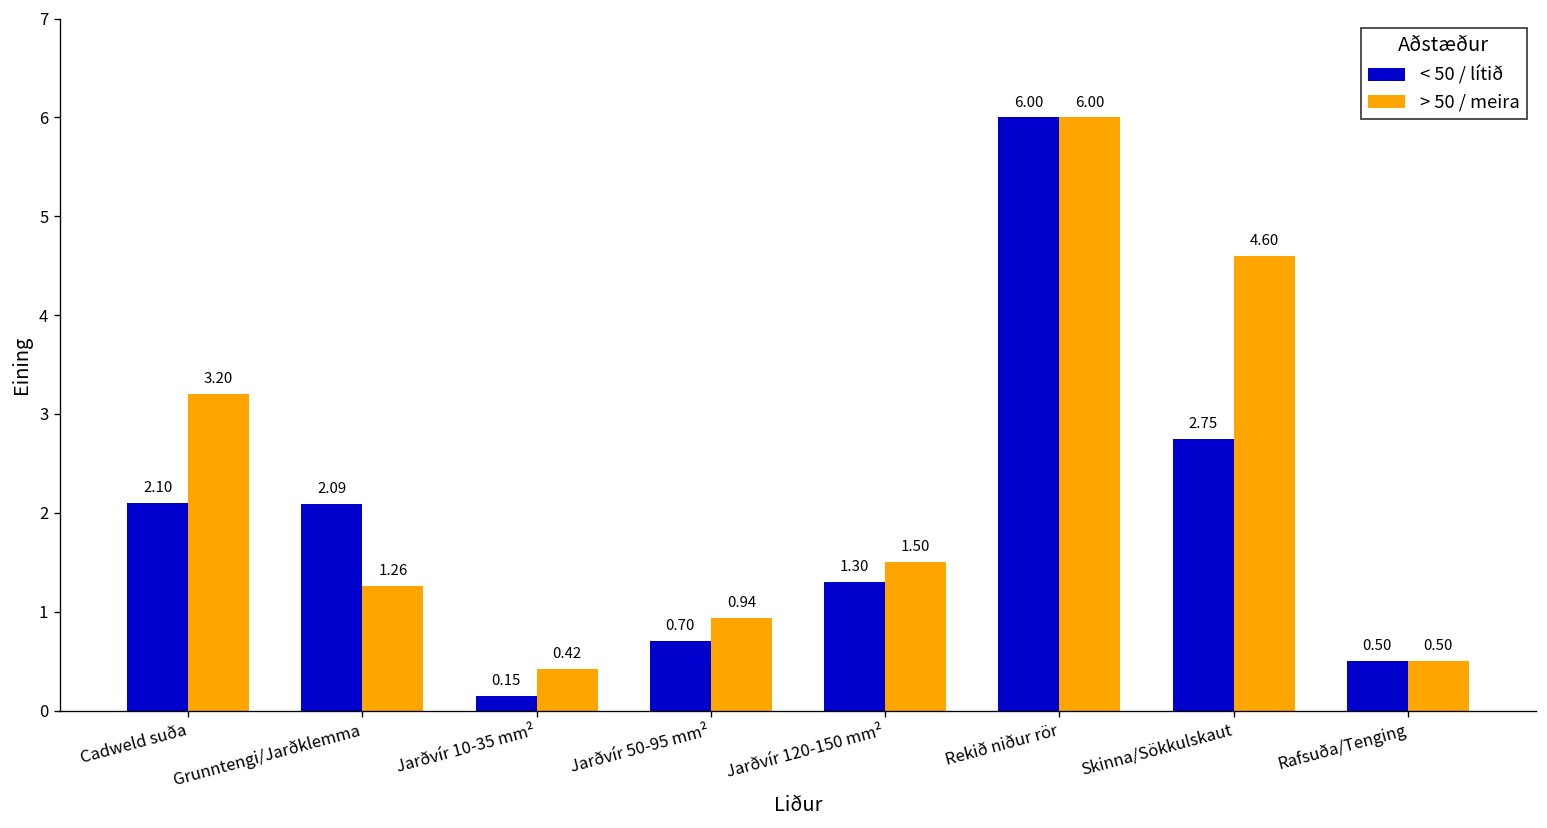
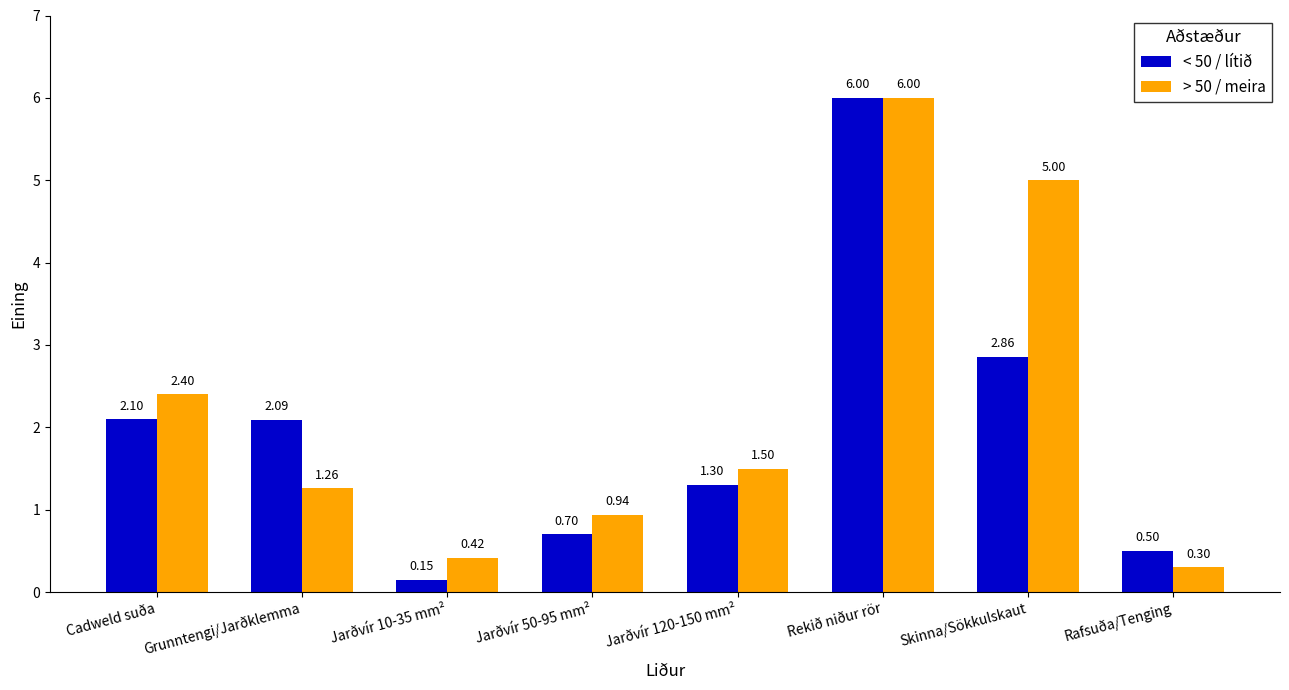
  {
    "< 50 / lítið": {
      "Cadweld suða": 2.10,
      "Grunntengi/Jarðklemma": 2.09,
      "Jarðvír 10-35 mm²": 0.15,
      "Jarðvír 50-95 mm²": 0.70,
      "Jarðvír 120-150 mm²": 1.30,
      "Rekið niður rör": 6.00,
-     "Skinna/Sökkulskaut": 2.75,
+     "Skinna/Sökkulskaut": 2.86,
      "Rafsuða/Tenging": 0.50
    },
    "> 50 / meira": {
-     "Cadweld suða": 3.20,
+     "Cadweld suða": 2.40,
      "Grunntengi/Jarðklemma": 1.26,
      "Jarðvír 10-35 mm²": 0.42,
      "Jarðvír 50-95 mm²": 0.94,
      "Jarðvír 120-150 mm²": 1.50,
      "Rekið niður rör": 6.00,
-     "Skinna/Sökkulskaut": 4.60,
-     "Rafsuða/Tenging": 0.50
+     "Skinna/Sökkulskaut": 5.00,
+     "Rafsuða/Tenging": 0.30
    }
  }
